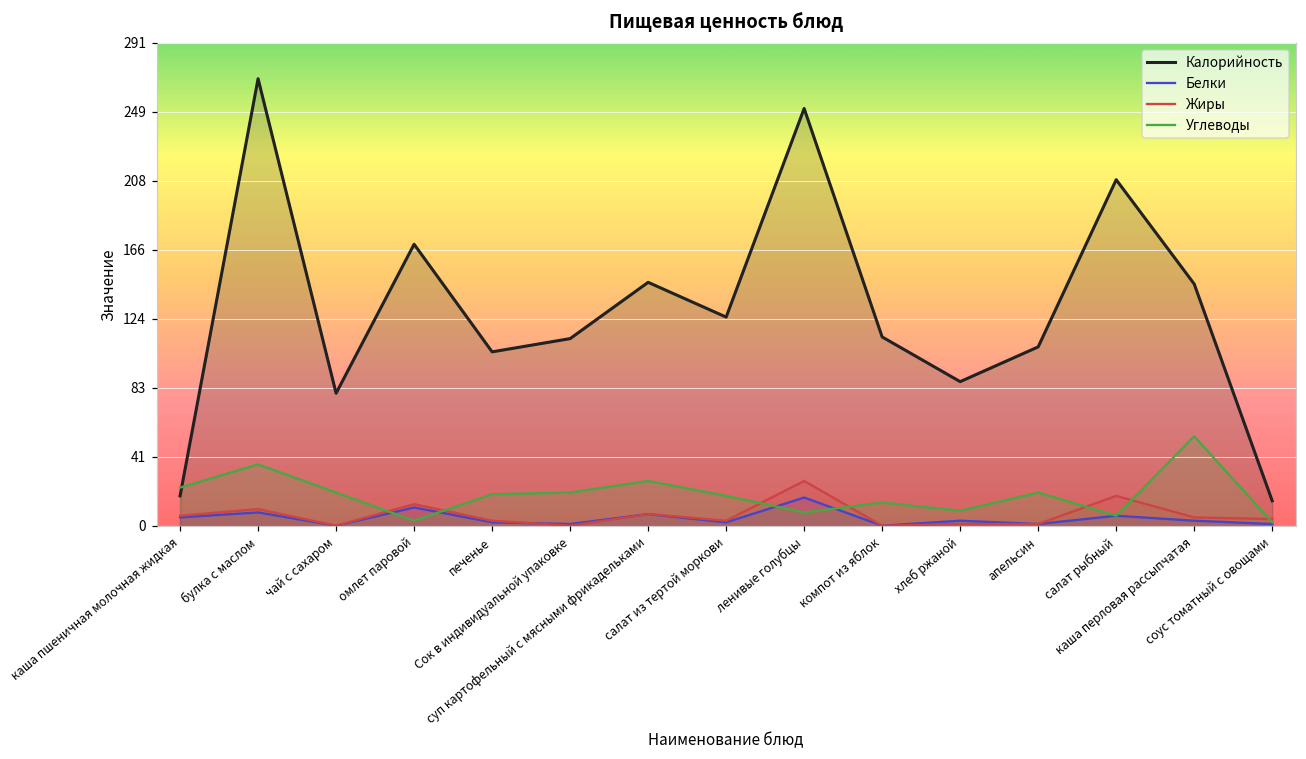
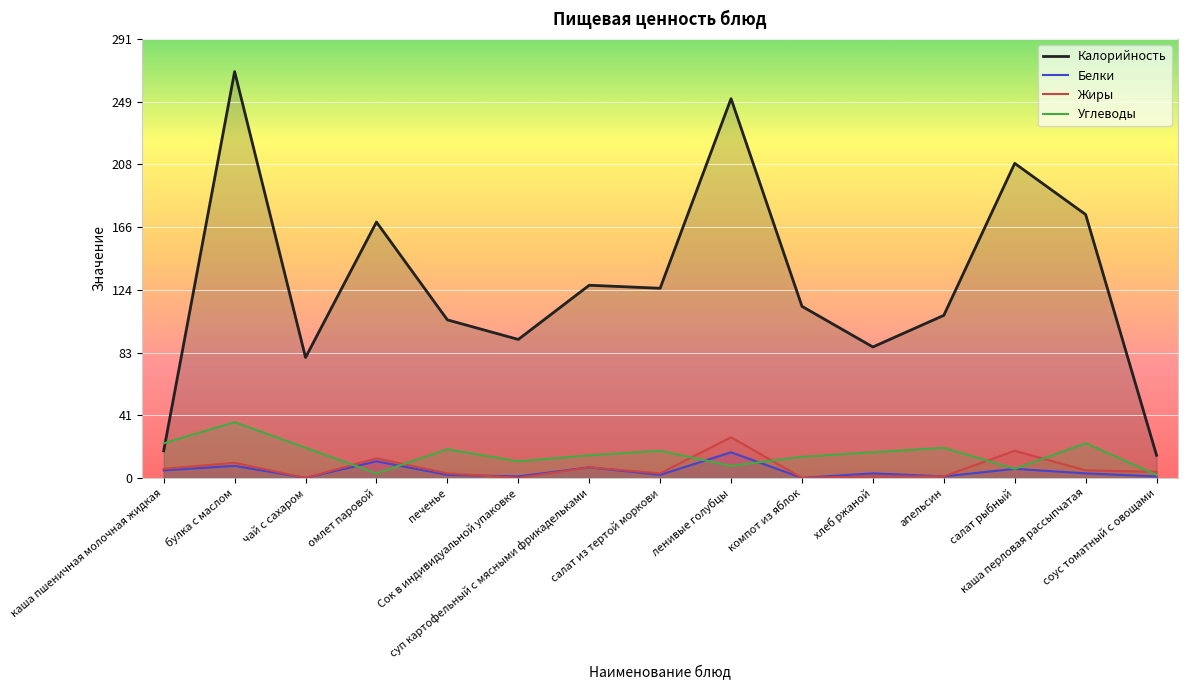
  {
    "Калорийность": {
      "каша пшеничная молочная жидкая": 18,
      "булка с маслом": 270,
      "чай с сахаром": 80,
      "омлет паровой": 170,
      "печенье": 105,
-     "Сок в индивидуальной упаковке": 113,
-     "суп картофельный с мясными фрикадельками": 147,
+     "Сок в индивидуальной упаковке": 92,
+     "суп картофельный с мясными фрикадельками": 128,
      "салат из тертой моркови": 126,
      "ленивые голубцы": 252,
      "компот из яблок": 114,
      "хлеб ржаной": 87,
      "апельсин": 108,
      "салат рыбный": 209,
-     "каша перловая рассыпчатая": 146,
+     "каша перловая рассыпчатая": 175,
      "соус томатный с овощами": 15
    },
    "Белки": {
      "булка с маслом": 8,
      "омлет паровой": 11,
      "ленивые голубцы": 17,
      "хлеб ржаной": 3,
      "каша перловая рассыпчатая": 3
    },
    "Жиры": {
      "булка с маслом": 10,
      "омлет паровой": 13,
      "ленивые голубцы": 27,
      "хлеб ржаной": 1,
      "салат рыбный": 18,
      "каша перловая рассыпчатая": 5,
      "соус томатный с овощами": 4
    },
    "Углеводы": {
      "каша пшеничная молочная жидкая": 23,
      "булка с маслом": 37,
      "чай с сахаром": 20,
      "омлет паровой": 3,
      "печенье": 19,
-     "Сок в индивидуальной упаковке": 20,
-     "суп картофельный с мясными фрикадельками": 27,
+     "Сок в индивидуальной упаковке": 11,
+     "суп картофельный с мясными фрикадельками": 15,
      "салат из тертой моркови": 18,
      "ленивые голубцы": 8,
      "компот из яблок": 14,
-     "хлеб ржаной": 9,
+     "хлеб ржаной": 17,
      "апельсин": 20,
-     "каша перловая рассыпчатая": 54
+     "каша перловая рассыпчатая": 23
    }
  }
